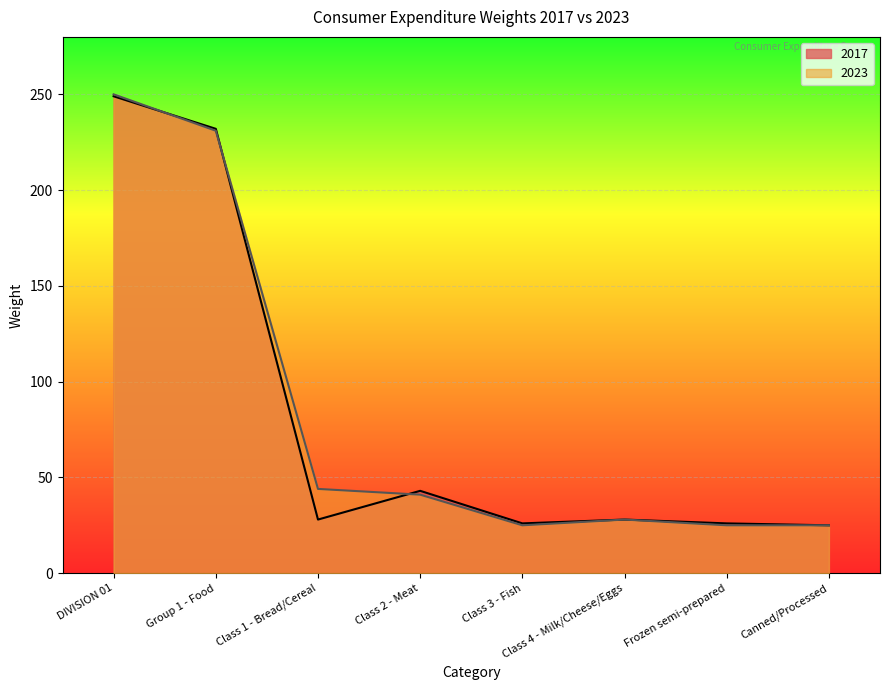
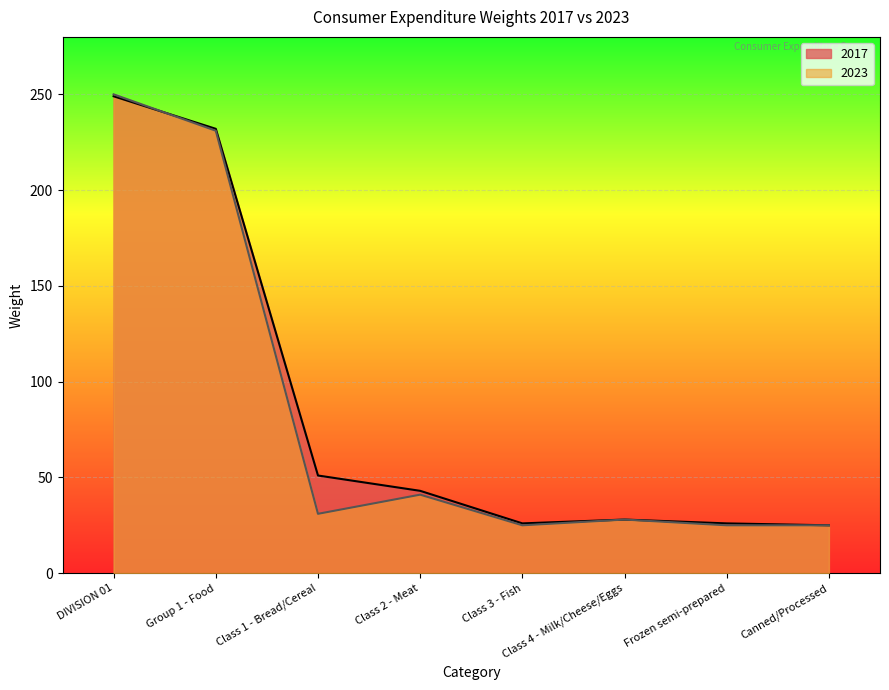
  {
    "2017": {
-     "Class 1 - Bread/Cereal": 28,
+     "Class 1 - Bread/Cereal": 51,
      "Class 2 - Meat": 43
    },
    "2023": {
-     "Class 1 - Bread/Cereal": 44,
+     "Class 1 - Bread/Cereal": 31,
      "Class 2 - Meat": 41
    }
  }
